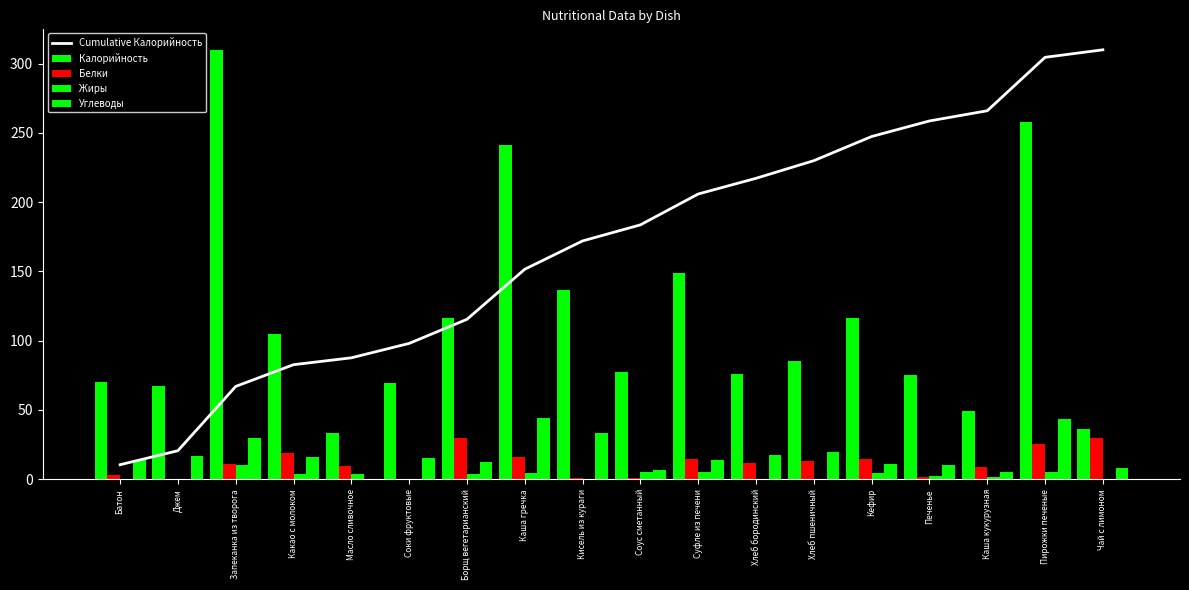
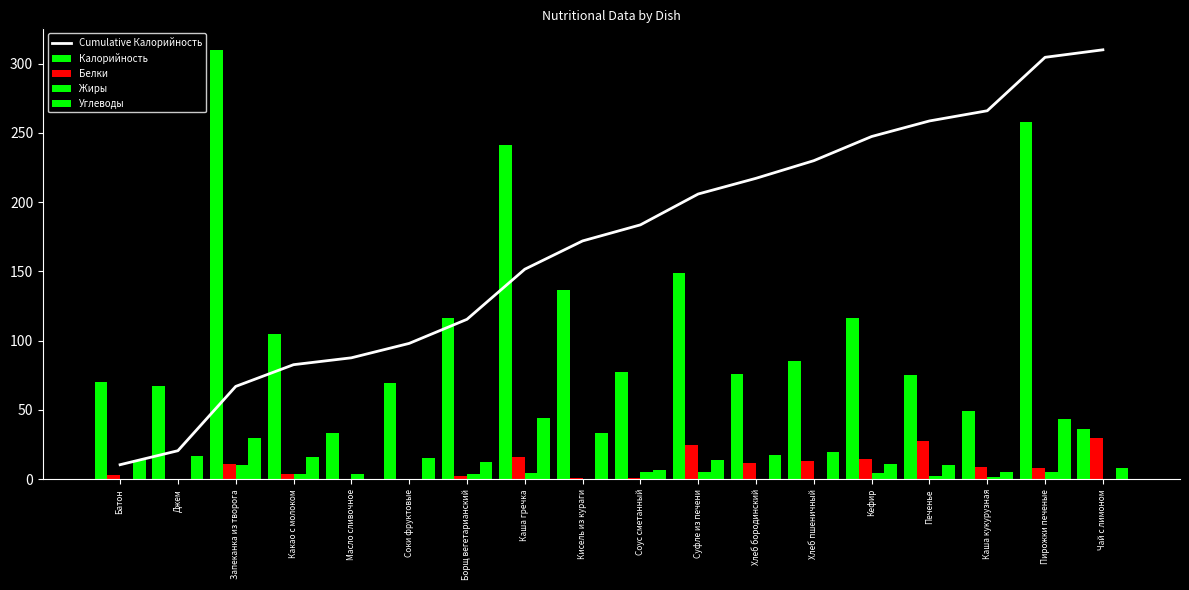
  {
    "Cumulative Калорийность": {
      "Батон": 11,
      "Джем": 21,
      "Запеканка из творога": 67,
      "Какао с молоком": 83,
      "Масло сливочное": 88,
      "Соки фруктовые": 98,
      "Борщ вегетарианский": 115,
      "Каша гречка": 152,
      "Кисель из кураги": 172,
      "Соус сметанный": 184,
      "Суфле из печени": 206,
      "Хлеб бородинский": 217,
      "Хлеб пшеничный": 230,
      "Кефир": 247,
      "Печенье": 259,
      "Каша кукурузная": 266,
      "Пирожки печеные": 304,
      "Чай с лимоном": 310
    },
    "Белки": {
      "Батон": 3,
      "Джем": 0,
      "Запеканка из творога": 11,
-     "Какао с молоком": 19,
-     "Масло сливочное": 10,
+     "Какао с молоком": 4,
+     "Масло сливочное": 0,
      "Соки фруктовые": 0,
-     "Борщ вегетарианский": 30,
+     "Борщ вегетарианский": 3,
      "Каша гречка": 16,
-     "Суфле из печени": 15,
+     "Суфле из печени": 25,
      "Хлеб бородинский": 12,
      "Хлеб пшеничный": 13,
      "Кефир": 15,
-     "Печенье": 2,
+     "Печенье": 28,
      "Каша кукурузная": 9,
-     "Пирожки печеные": 26,
+     "Пирожки печеные": 8,
      "Чай с лимоном": 30
    }
  }
